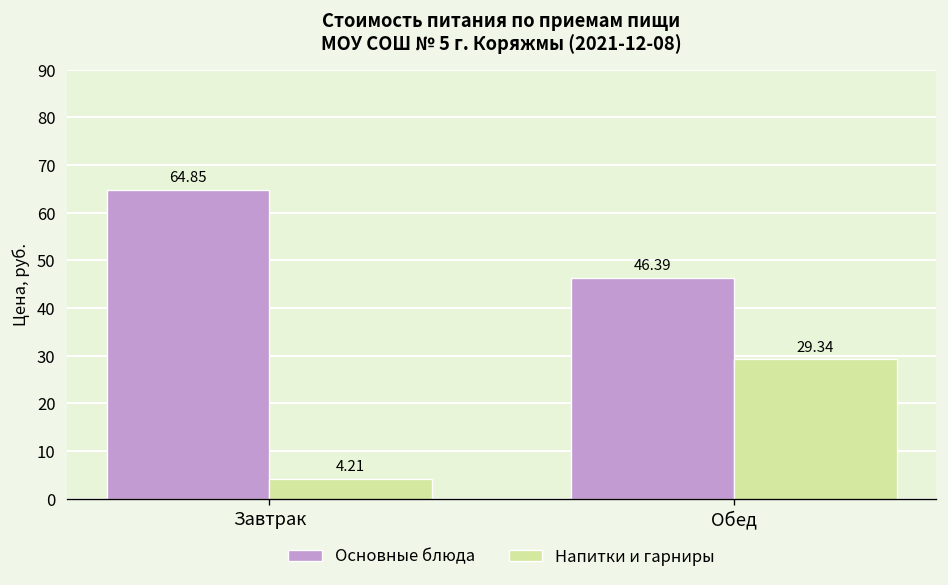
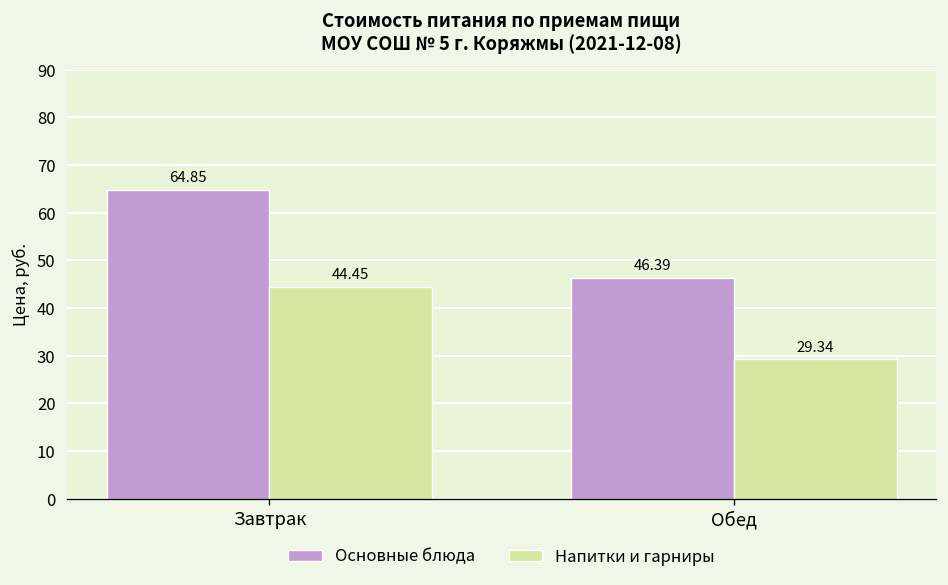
  {
    "Основные блюда": {
      "Завтрак": 64.85,
      "Обед": 46.39
    },
    "Напитки и гарниры": {
-     "Завтрак": 4.21,
+     "Завтрак": 44.45,
      "Обед": 29.34
    }
  }
